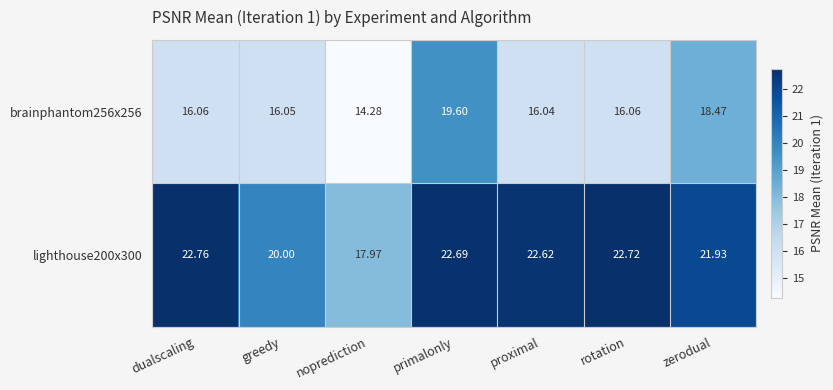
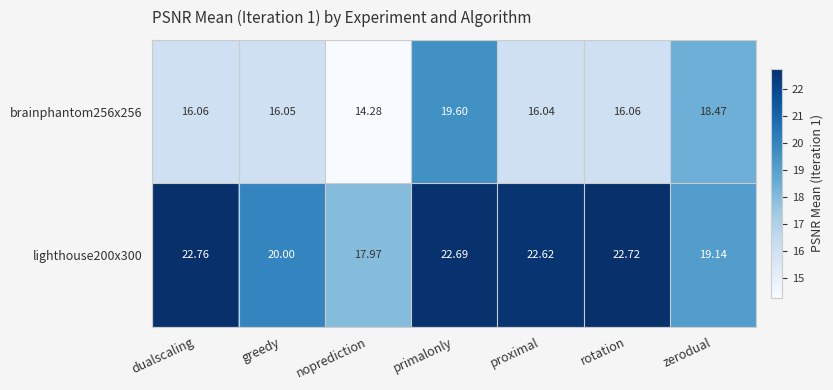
  {
    "brainphantom256x256": {
      "dualscaling": 16.06,
      "greedy": 16.05,
      "noprediction": 14.28,
      "primalonly": 19.60,
      "proximal": 16.04,
      "rotation": 16.06,
      "zerodual": 18.47
    },
    "lighthouse200x300": {
      "dualscaling": 22.76,
      "greedy": 20.00,
      "noprediction": 17.97,
      "primalonly": 22.69,
      "proximal": 22.62,
      "rotation": 22.72,
-     "zerodual": 21.93
+     "zerodual": 19.14
    }
  }
